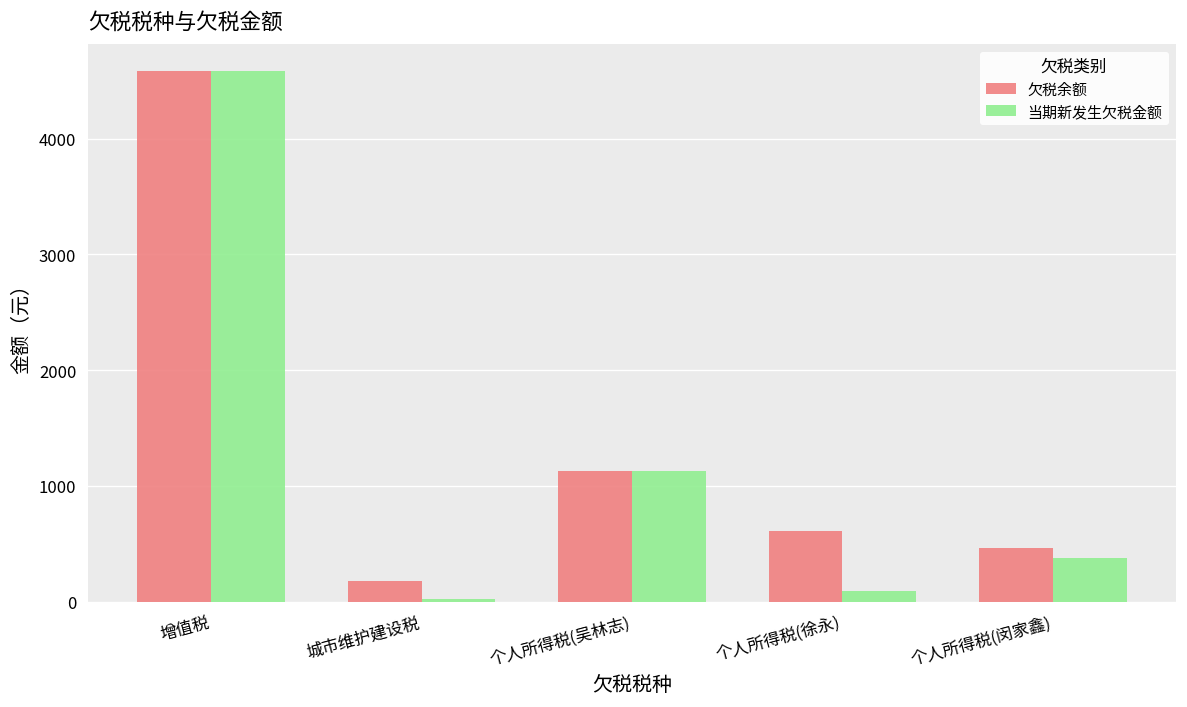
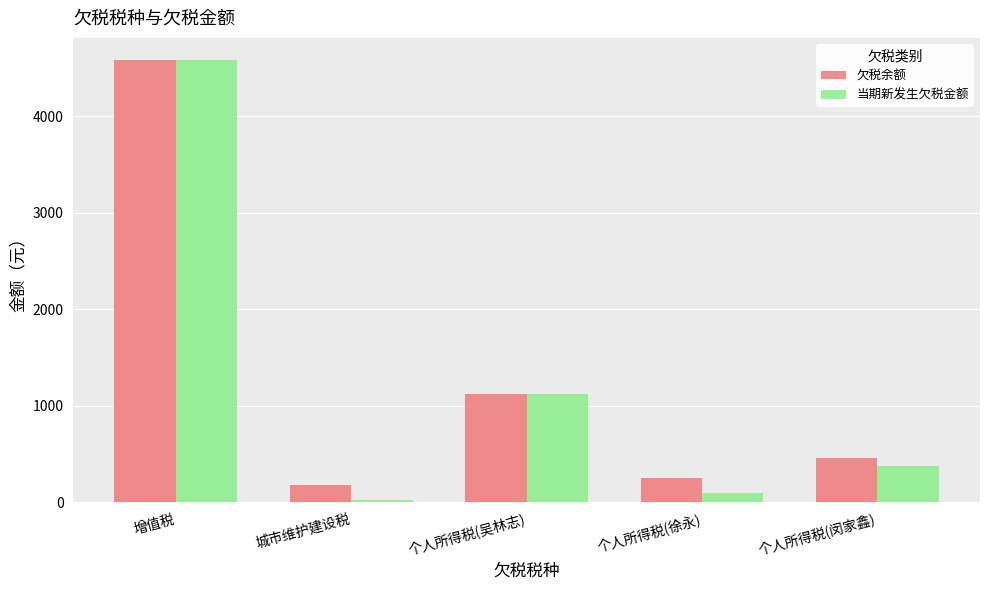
  {
    "欠税余额": {
      "增值税": 4600,
      "城市维护建设税": 200,
      "个人所得税(吴林志)": 1100,
-     "个人所得税(徐永)": 600,
+     "个人所得税(徐永)": 300,
      "个人所得税(闵家鑫)": 500
    },
    "当期新发生欠税金额": {
      "增值税": 4600,
      "个人所得税(吴林志)": 1100,
      "个人所得税(徐永)": 100,
      "个人所得税(闵家鑫)": 400
    }
  }
